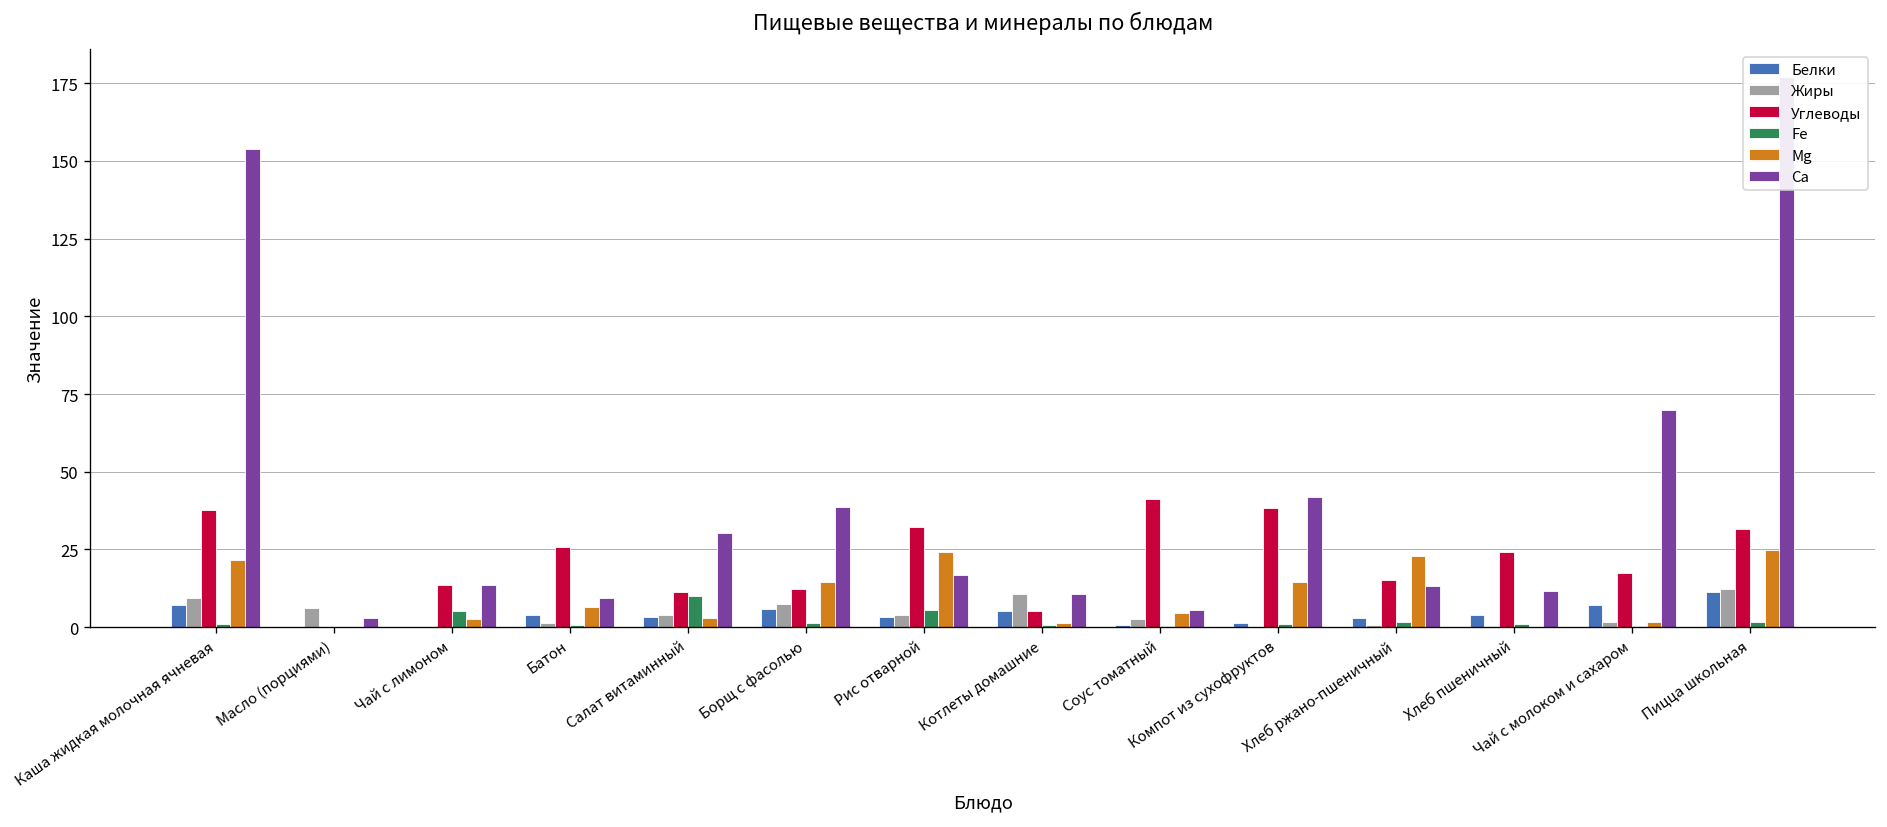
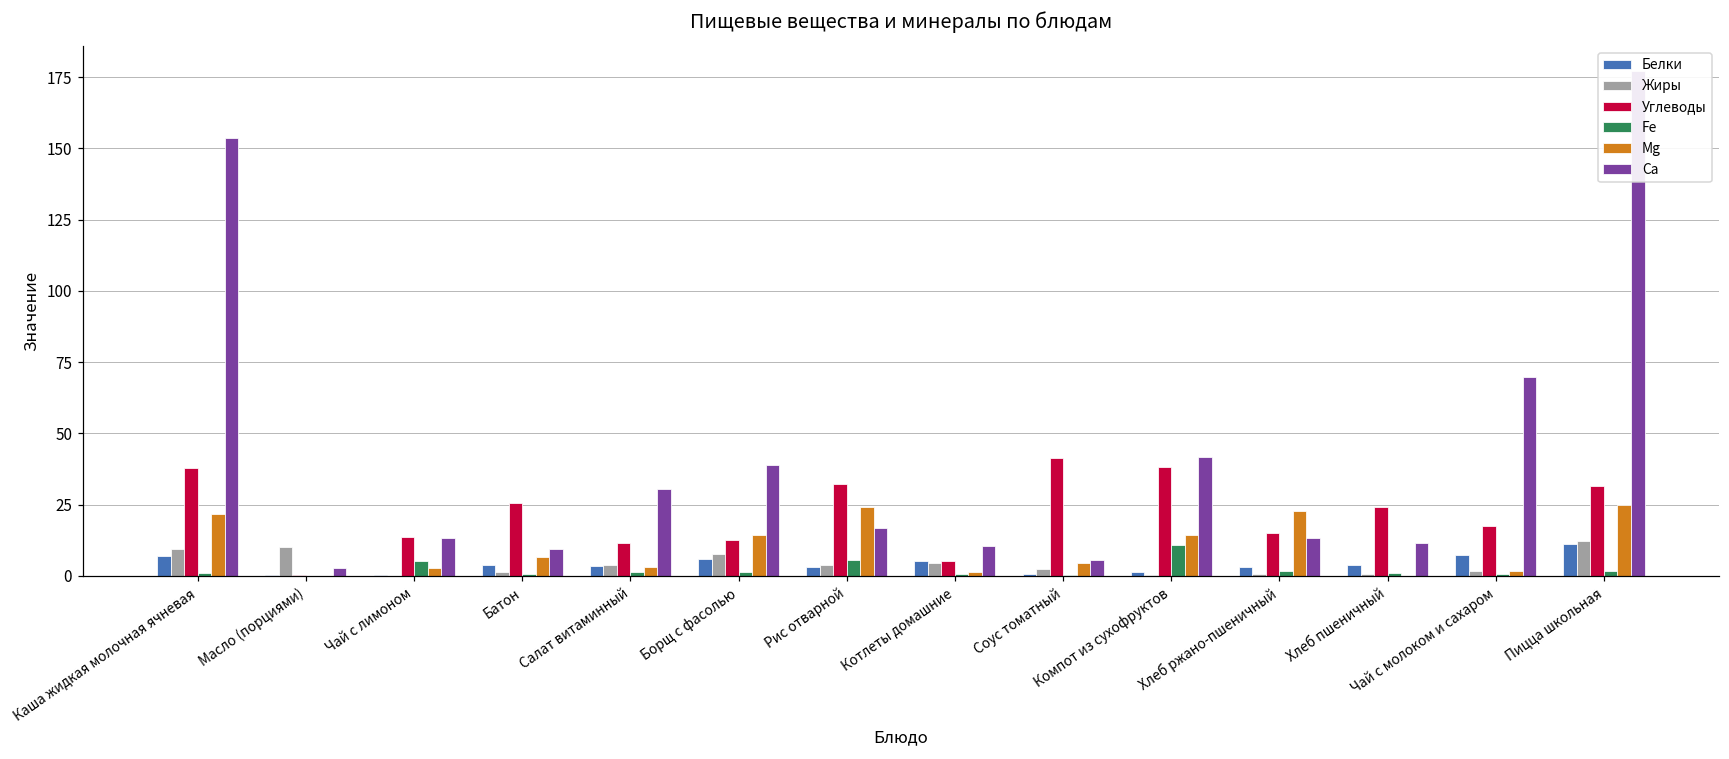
  {
    "Белки": {
      "Каша жидкая молочная ячневая": 7,
      "Батон": 4,
      "Салат витаминный": 3,
      "Борщ с фасолью": 6,
      "Рис отварной": 3,
      "Котлеты домашние": 5,
      "Компот из сухофруктов": 1,
      "Хлеб ржано-пшеничный": 3,
      "Хлеб пшеничный": 4,
      "Чай с молоком и сахаром": 7,
      "Пицца школьная": 11
    },
    "Жиры": {
      "Каша жидкая молочная ячневая": 9,
-     "Масло (порциями)": 6,
+     "Масло (порциями)": 10,
      "Чай с лимоном": 0,
      "Батон": 1,
      "Салат витаминный": 4,
      "Борщ с фасолью": 8,
      "Рис отварной": 4,
-     "Котлеты домашние": 11,
+     "Котлеты домашние": 4,
      "Соус томатный": 3,
      "Чай с молоком и сахаром": 2,
      "Пицца школьная": 12
    },
    "Углеводы": {
      "Каша жидкая молочная ячневая": 38,
      "Чай с лимоном": 14,
      "Батон": 26,
      "Салат витаминный": 11,
      "Борщ с фасолью": 12,
      "Рис отварной": 32,
      "Котлеты домашние": 5,
      "Соус томатный": 41,
      "Компот из сухофруктов": 38,
      "Хлеб ржано-пшеничный": 15,
      "Хлеб пшеничный": 24,
      "Чай с молоком и сахаром": 17,
      "Пицца школьная": 32
    },
    "Fe": {
      "Чай с лимоном": 5,
-     "Салат витаминный": 10,
+     "Салат витаминный": 1,
      "Борщ с фасолью": 1,
      "Рис отварной": 6,
-     "Компот из сухофруктов": 1,
+     "Компот из сухофруктов": 11,
      "Хлеб ржано-пшеничный": 2,
      "Пицца школьная": 2
    },
    "Mg": {
      "Каша жидкая молочная ячневая": 22,
      "Масло (порциями)": 0,
      "Чай с лимоном": 3,
      "Батон": 7,
      "Салат витаминный": 3,
      "Борщ с фасолью": 14,
      "Рис отварной": 24,
      "Котлеты домашние": 1,
      "Соус томатный": 5,
      "Компот из сухофруктов": 14,
      "Хлеб ржано-пшеничный": 23,
      "Хлеб пшеничный": 0,
      "Чай с молоком и сахаром": 2,
      "Пицца школьная": 25
    },
    "Ca": {
      "Каша жидкая молочная ячневая": 154,
      "Масло (порциями)": 3,
      "Чай с лимоном": 13,
      "Батон": 10,
      "Салат витаминный": 30,
      "Борщ с фасолью": 39,
      "Рис отварной": 17,
      "Котлеты домашние": 11,
      "Соус томатный": 6,
      "Компот из сухофруктов": 42,
      "Хлеб ржано-пшеничный": 13,
      "Хлеб пшеничный": 12,
      "Чай с молоком и сахаром": 70
    }
  }
